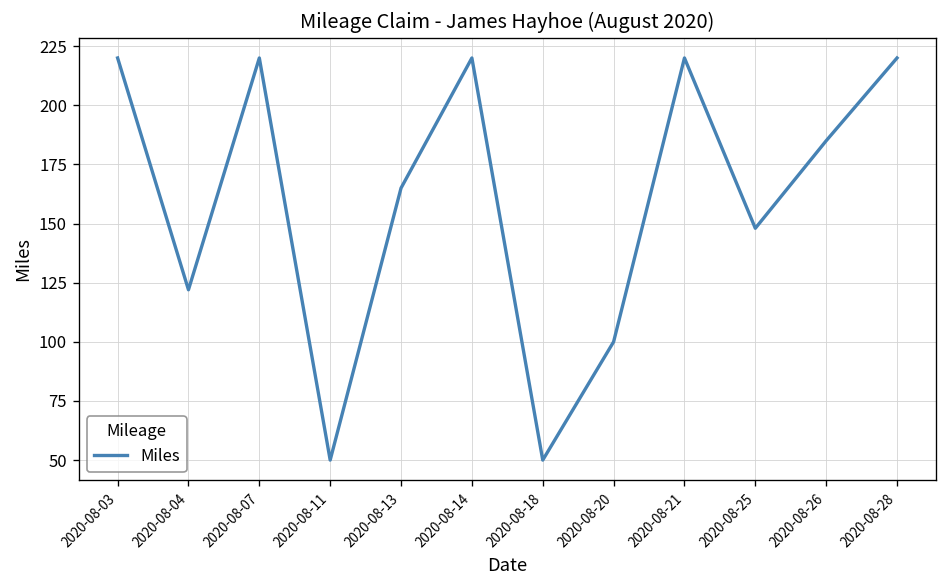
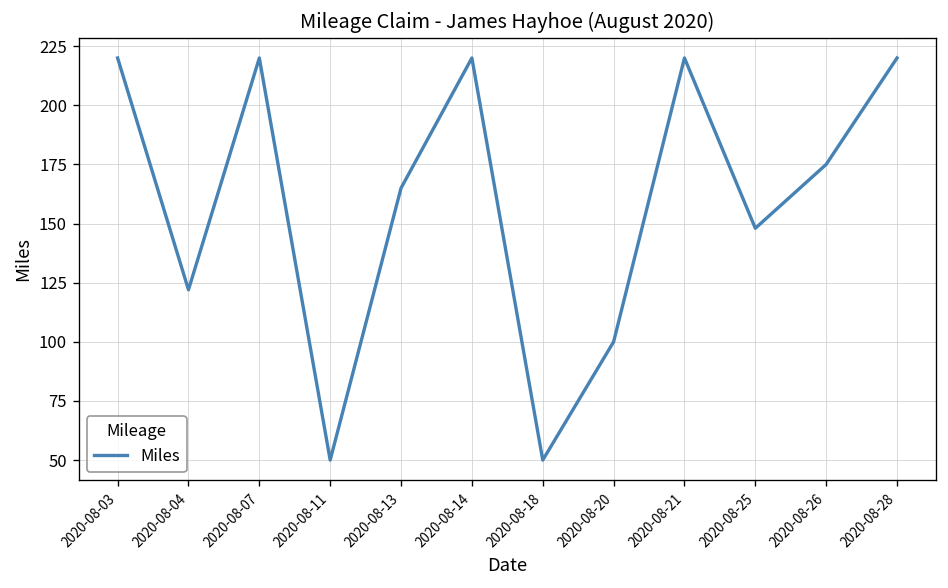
  {
    "2020-08-03": 220,
    "2020-08-04": 122,
    "2020-08-07": 220,
    "2020-08-11": 50,
    "2020-08-13": 165,
    "2020-08-14": 220,
    "2020-08-18": 50,
    "2020-08-20": 100,
    "2020-08-21": 220,
    "2020-08-25": 148,
-   "2020-08-26": 185,
+   "2020-08-26": 175,
    "2020-08-28": 220
  }
